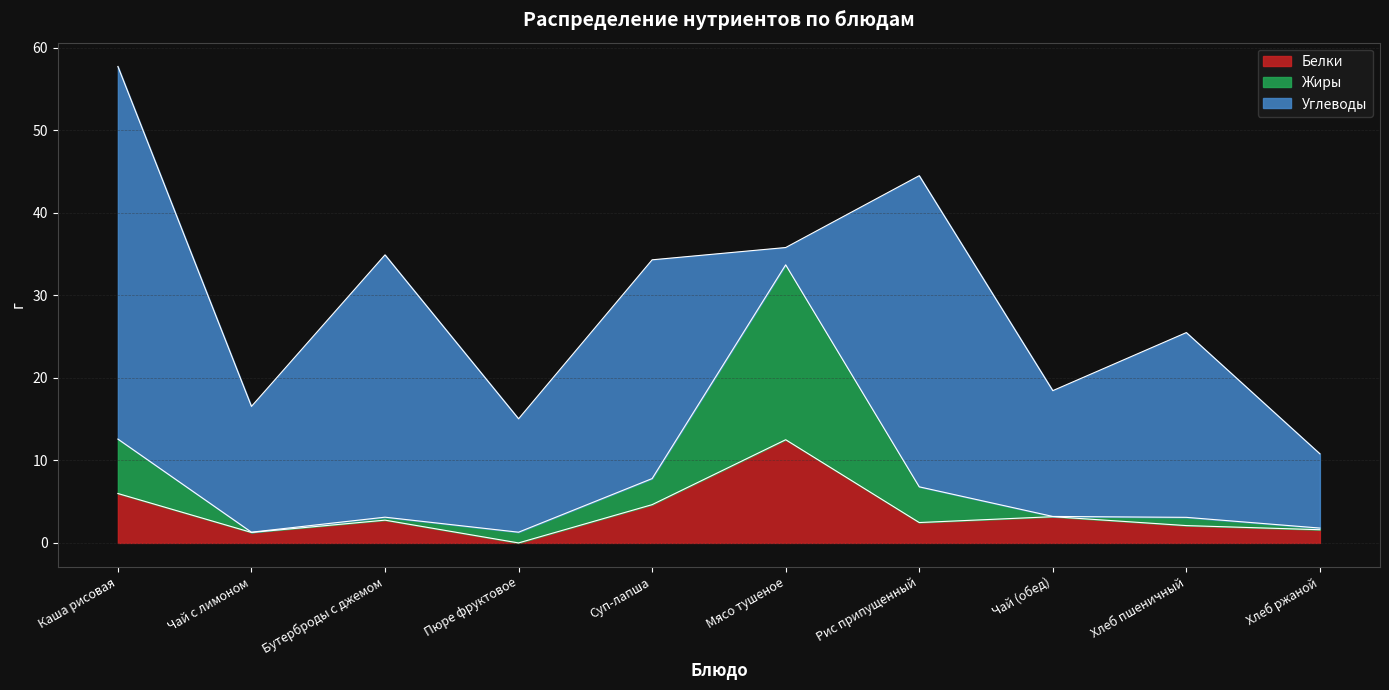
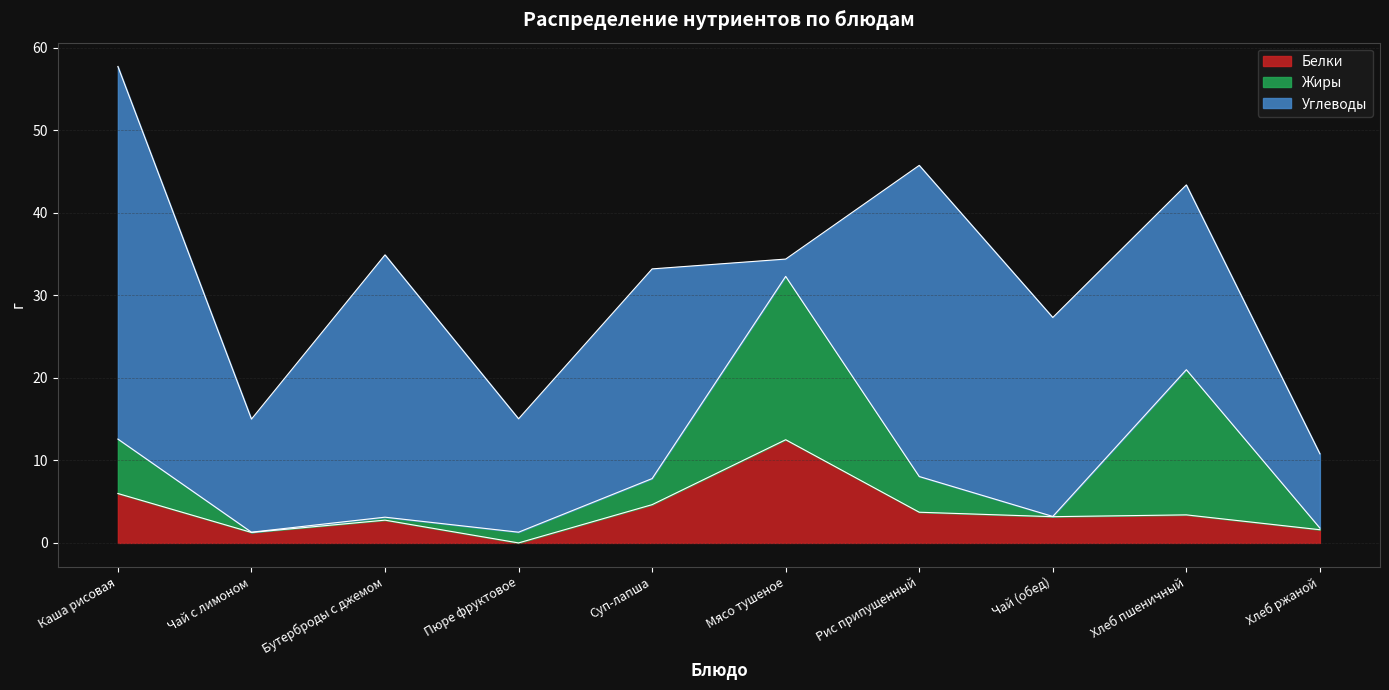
  {
    "Белки": {
      "Каша рисовая": 6,
      "Бутерброды с джемом": 3,
      "Пюре фруктовое": 0,
      "Суп-лапша": 5,
      "Мясо тушеное": 13,
-     "Рис припущенный": 2,
-     "Хлеб пшеничный": 2
+     "Рис припущенный": 4,
+     "Хлеб пшеничный": 3
    },
    "Жиры": {
      "Каша рисовая": 7,
      "Бутерброды с джемом": 0,
      "Пюре фруктовое": 1,
      "Суп-лапша": 3,
-     "Мясо тушеное": 21,
+     "Мясо тушеное": 20,
      "Рис припущенный": 4,
-     "Хлеб пшеничный": 1
+     "Хлеб пшеничный": 18
    },
    "Углеводы": {
      "Каша рисовая": 45,
-     "Чай с лимоном": 15,
+     "Чай с лимоном": 14,
      "Бутерброды с джемом": 32,
      "Пюре фруктовое": 14,
-     "Суп-лапша": 27,
+     "Суп-лапша": 25,
      "Мясо тушеное": 2,
      "Рис припущенный": 38,
-     "Чай (обед)": 15,
+     "Чай (обед)": 24,
      "Хлеб пшеничный": 22,
      "Хлеб ржаной": 9
    }
  }
